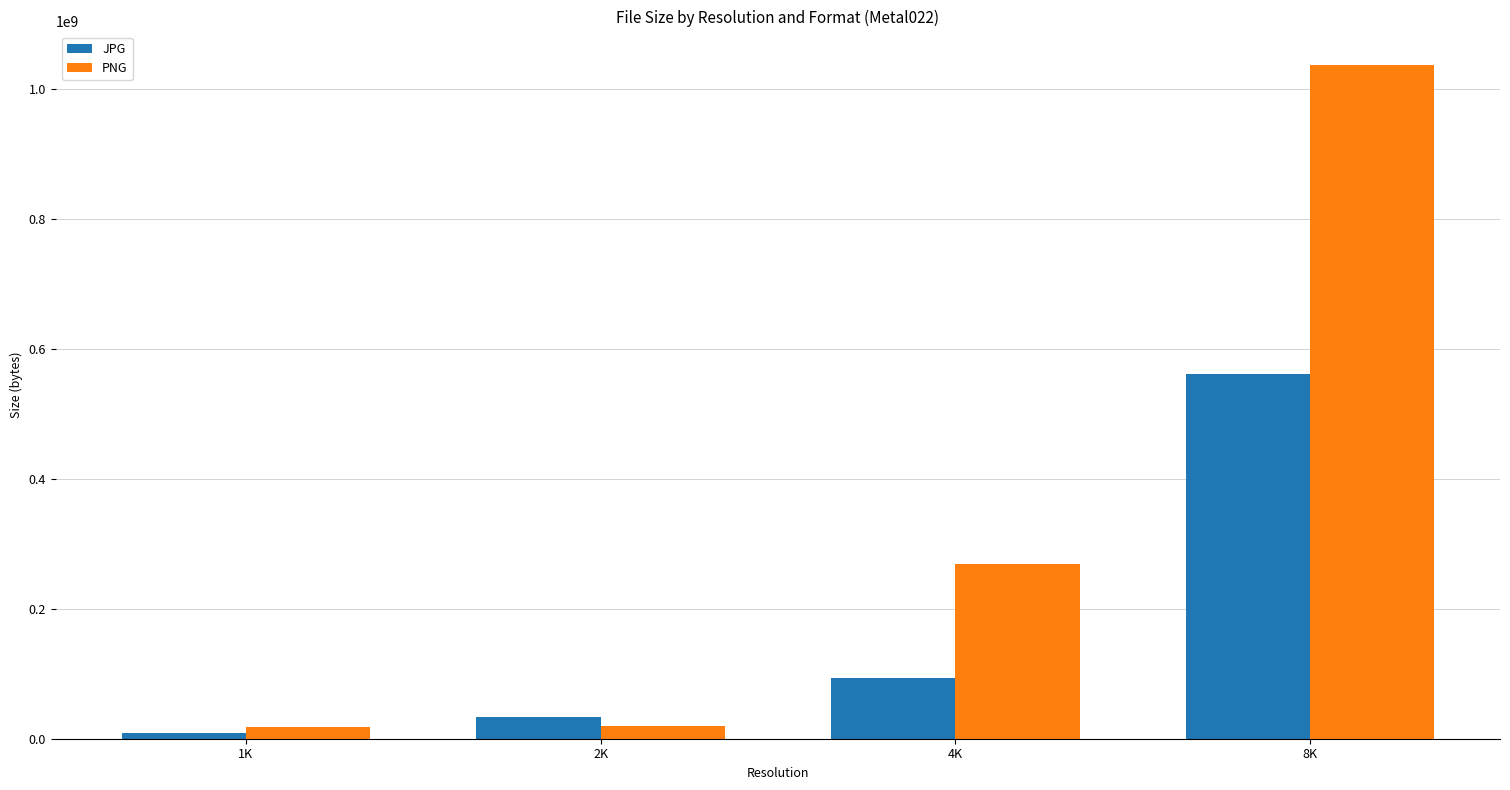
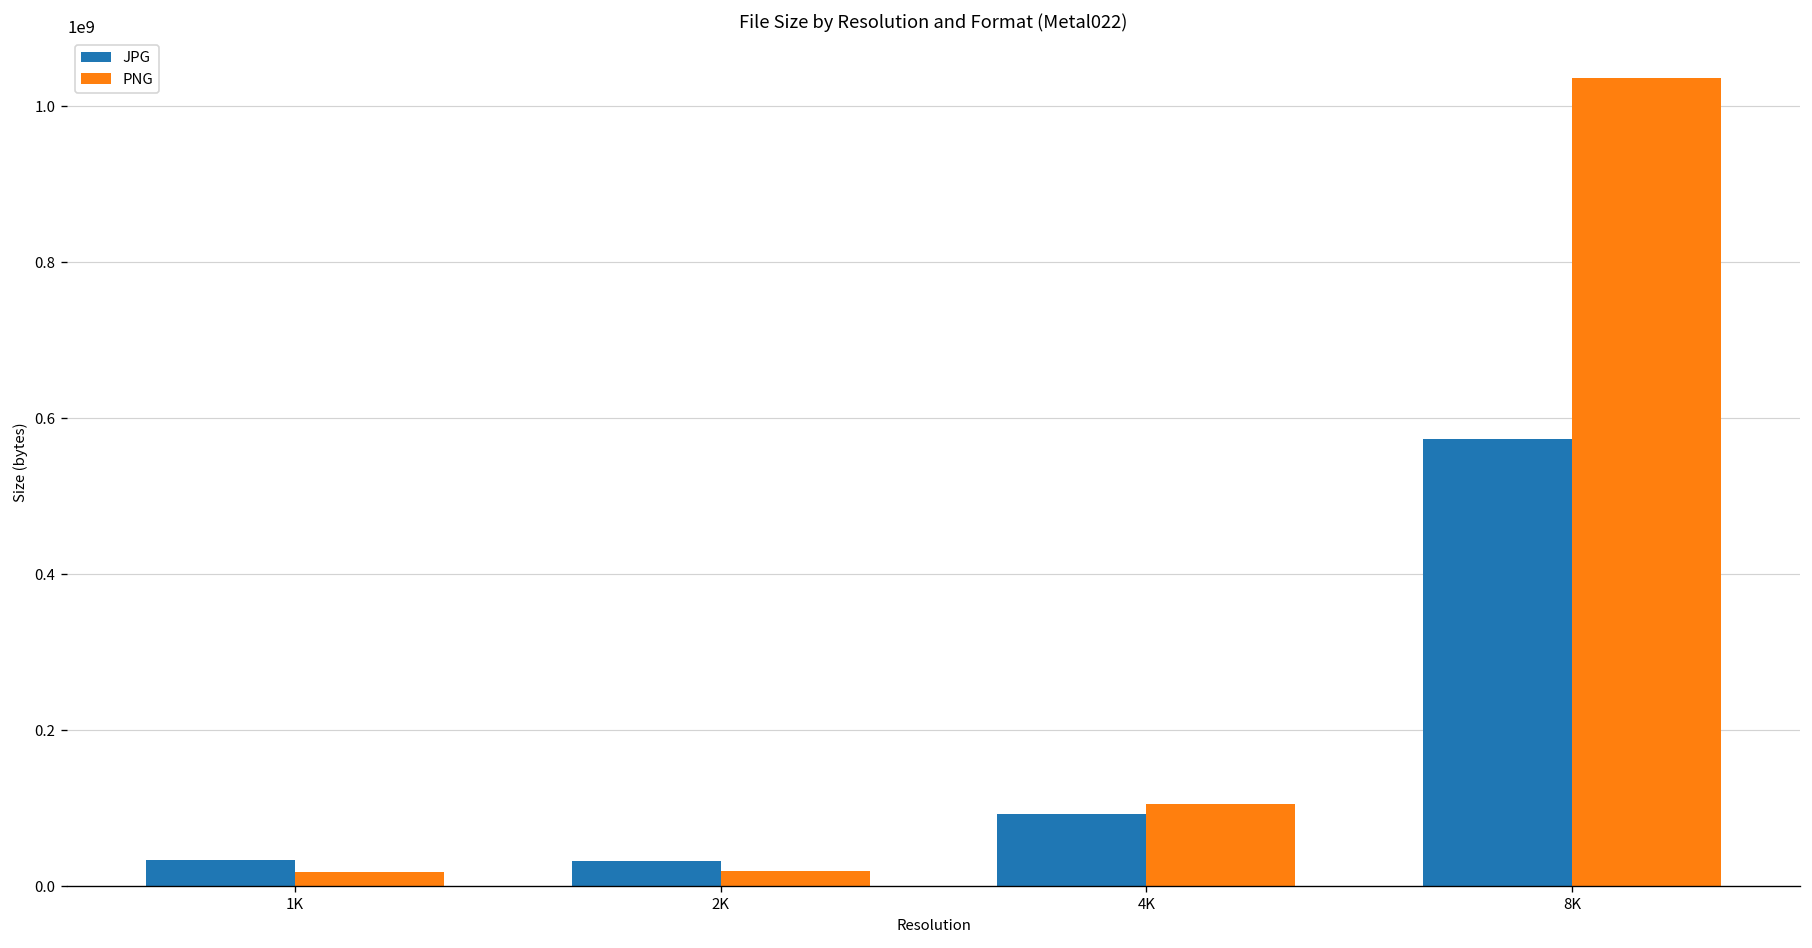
  {
    "JPG": {
-     "1K": 10000000,
+     "1K": 30000000,
      "2K": 30000000,
      "4K": 90000000,
-     "8K": 560000000
+     "8K": 570000000
    },
    "PNG": {
      "1K": 20000000,
      "2K": 20000000,
-     "4K": 270000000,
+     "4K": 110000000,
      "8K": 1040000000
    }
  }
